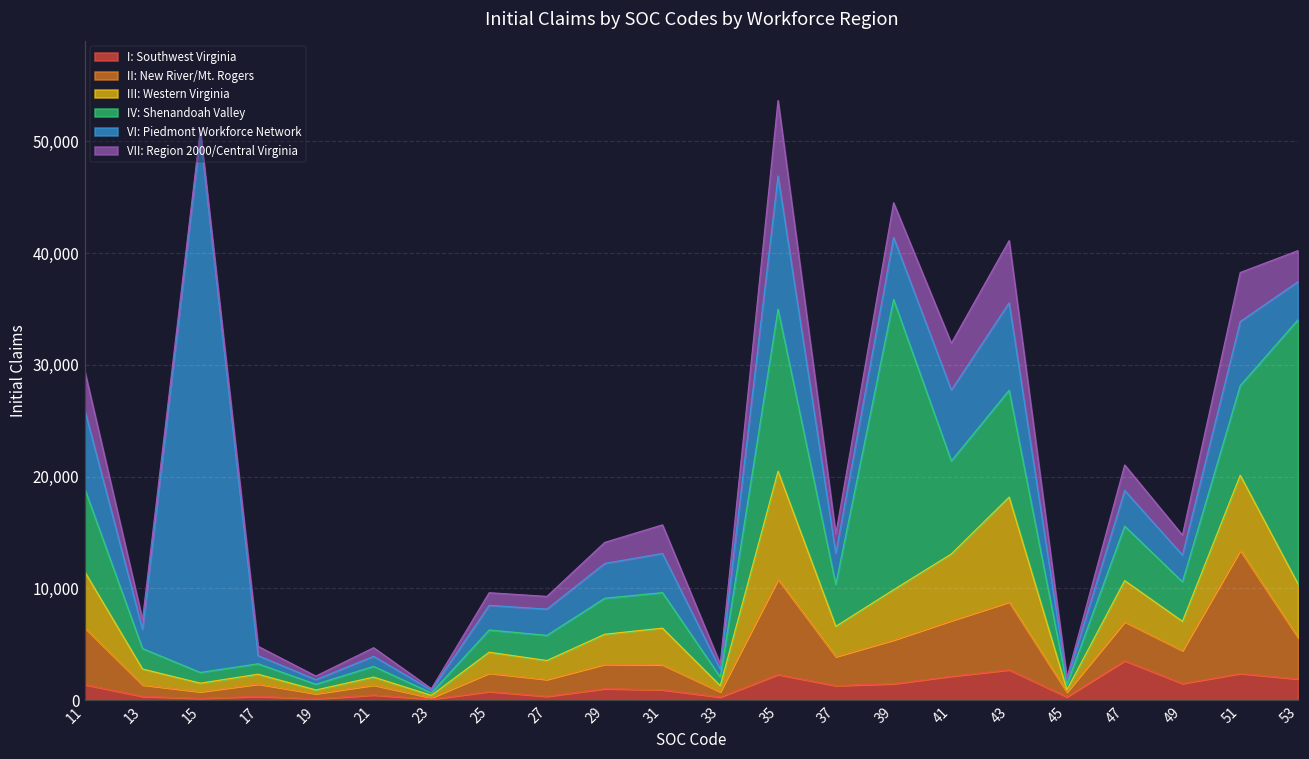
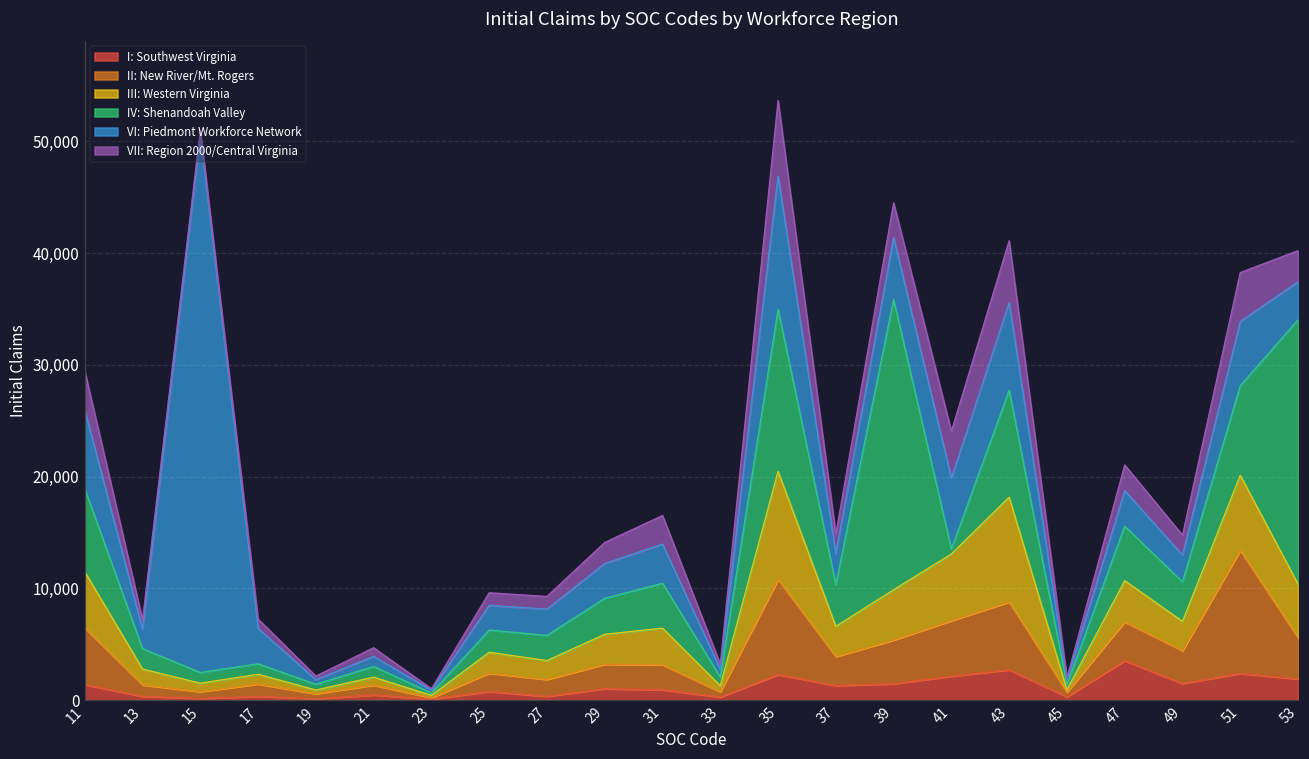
  {
    "III: Western Virginia": {
      "11": "5,000",
      "13": "1,400",
      "15": "800",
      "17": "900",
      "19": "300",
      "21": "700",
      "25": "1,900",
      "27": "1,700",
      "29": "2,700",
      "31": "3,300",
      "33": "500",
      "35": "9,700",
      "37": "2,700",
      "39": "4,500",
      "41": "6,000",
      "43": "9,400",
      "47": "3,700",
      "49": "2,600",
      "51": "6,700",
      "53": "4,800"
    },
    "IV: Shenandoah Valley": {
      "11": "7,400",
      "13": "1,800",
      "15": "1,000",
      "17": "900",
      "19": "500",
      "21": "1,000",
      "25": "2,000",
      "27": "2,300",
      "29": "3,200",
-     "31": "3,200",
+     "31": "4,000",
      "33": "800",
      "35": "14,500",
      "37": "3,700",
      "39": "26,000",
-     "41": "8,300",
+     "41": "400",
      "43": "9,600",
      "45": "500",
      "47": "4,900",
      "49": "3,500",
      "51": "8,000",
      "53": "23,600"
    },
    "VI: Piedmont Workforce Network": {
      "11": "7,100",
      "13": "1,700",
-     "17": "700",
+     "17": "3,200",
      "19": "400",
      "21": "900",
      "25": "2,200",
      "27": "2,300",
      "29": "3,100",
      "31": "3,500",
      "33": "700",
      "35": "11,900",
      "37": "2,800",
      "39": "5,600",
      "41": "6,300",
      "43": "7,800",
      "47": "3,200",
      "49": "2,400",
      "51": "5,700",
      "53": "3,400"
    },
    "VII: Region 2000/Central Virginia": {
      "11": "3,500",
      "13": "900",
      "17": "800",
      "19": "300",
      "21": "800",
      "25": "1,100",
      "27": "1,100",
      "29": "1,900",
      "31": "2,600",
      "33": "500",
      "35": "6,800",
      "37": "1,700",
      "39": "3,100",
      "41": "4,200",
      "43": "5,600",
      "47": "2,300",
      "49": "1,800",
      "51": "4,400",
      "53": "2,800"
    }
  }
